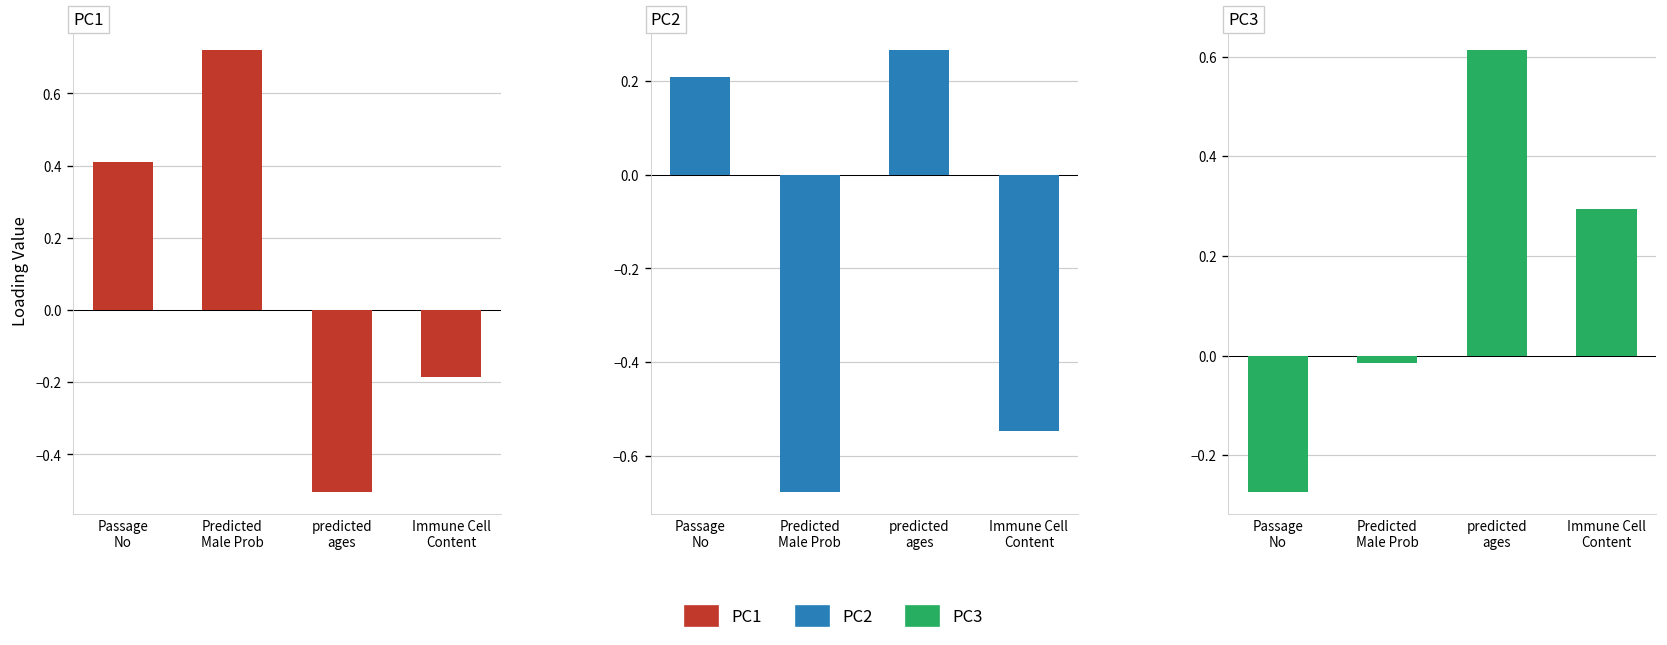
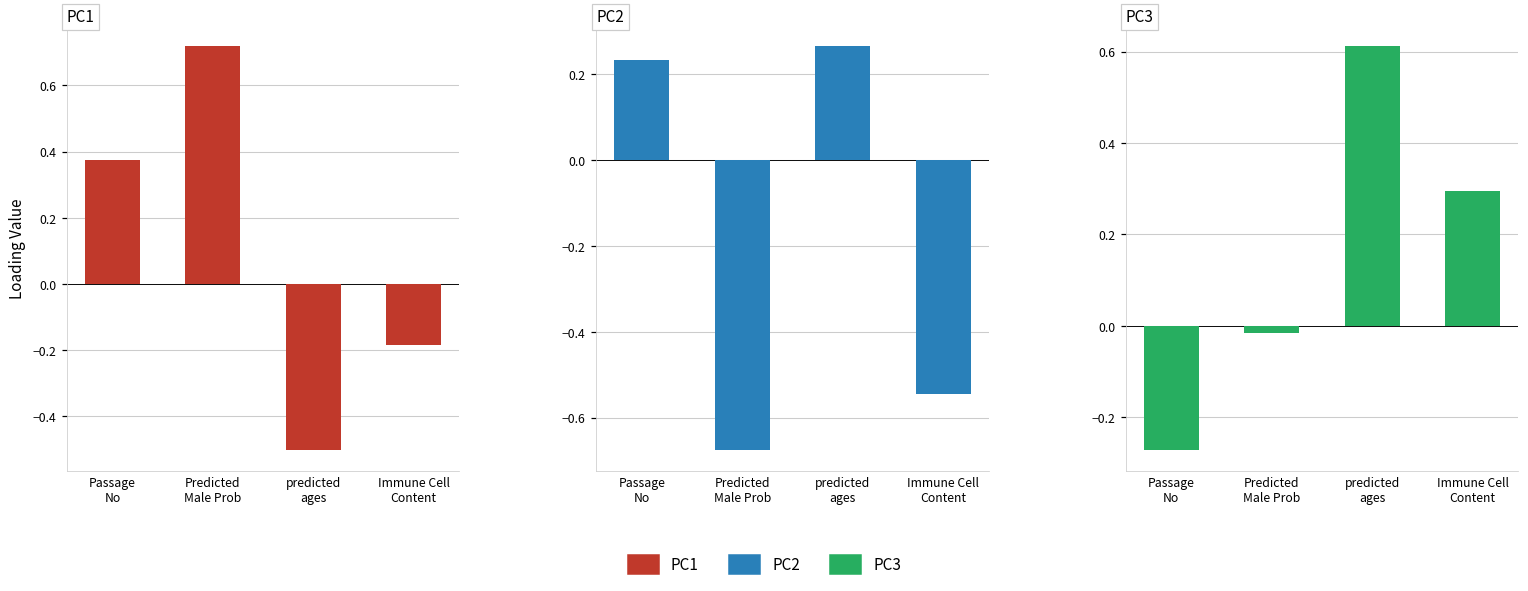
  {
    "PC1": {
-     "Passage No": 0.41,
+     "Passage No": 0.37,
      "Predicted Male Prob": 0.72,
      "predicted ages": -0.50,
      "Immune Cell Content": -0.19
    },
    "PC2": {
-     "Passage No": 0.21,
+     "Passage No": 0.23,
      "Predicted Male Prob": -0.68,
      "predicted ages": 0.27,
      "Immune Cell Content": -0.55
    },
    "PC3": {
      "Passage No": -0.27,
      "Predicted Male Prob": -0.02,
      "predicted ages": 0.61,
      "Immune Cell Content": 0.29
    }
  }
